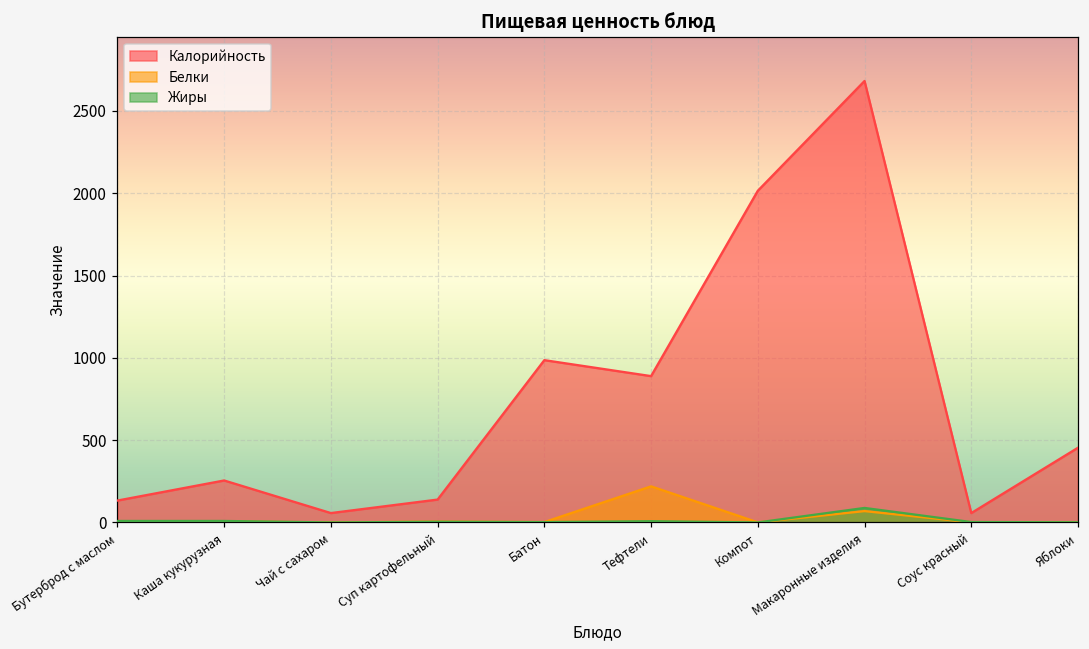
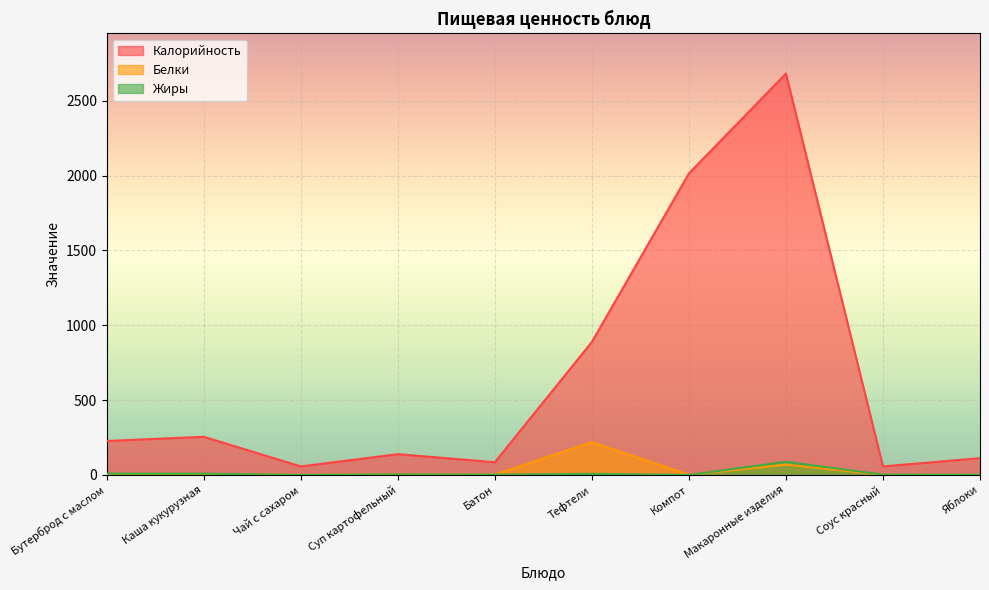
  {
    "Калорийность": {
-     "Бутерброд с маслом": 130,
+     "Бутерброд с маслом": 230,
      "Каша кукурузная": 260,
      "Чай с сахаром": 60,
      "Суп картофельный": 140,
-     "Батон": 990,
+     "Батон": 90,
      "Тефтели": 890,
      "Компот": 2020,
      "Макаронные изделия": 2680,
      "Соус красный": 60,
-     "Яблоки": 450
+     "Яблоки": 110
    },
    "Белки": {
      "Тефтели": 220,
      "Макаронные изделия": 70
    },
    "Жиры": {
      "Тефтели": 10,
      "Макаронные изделия": 90
    }
  }
